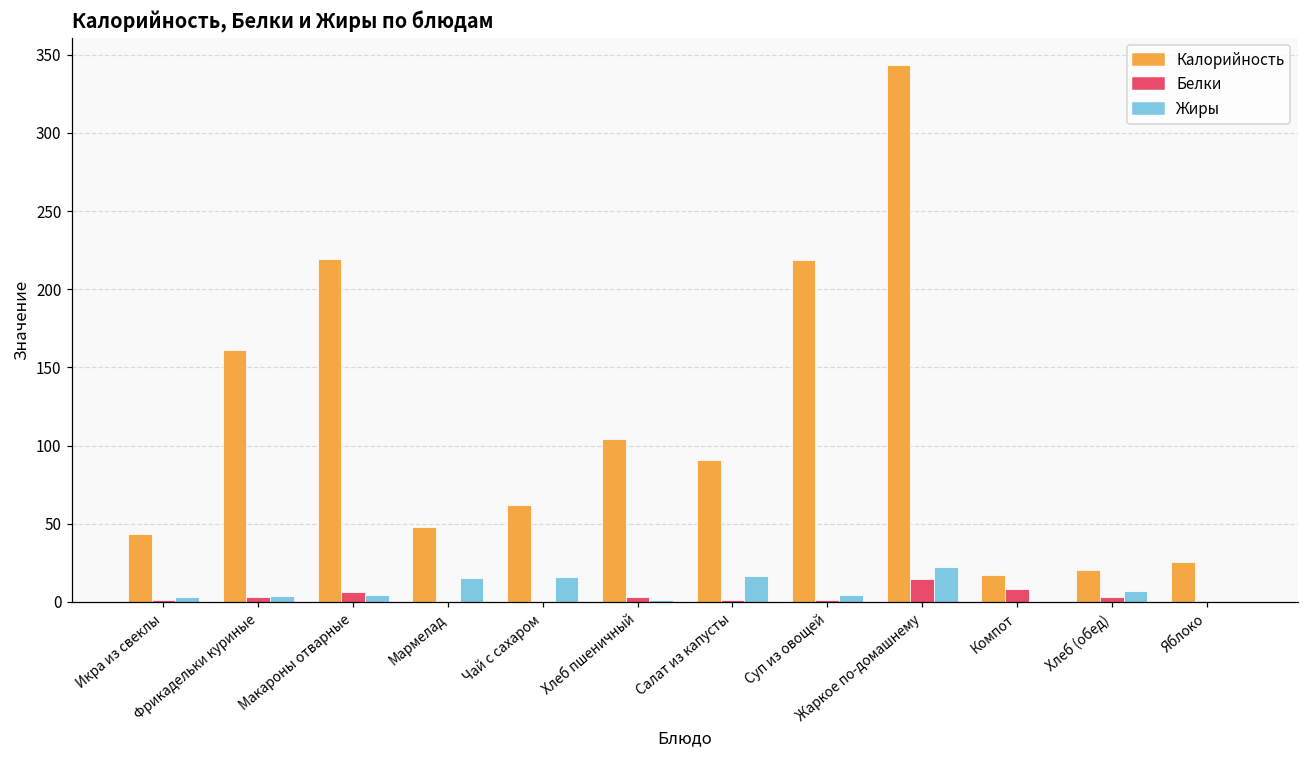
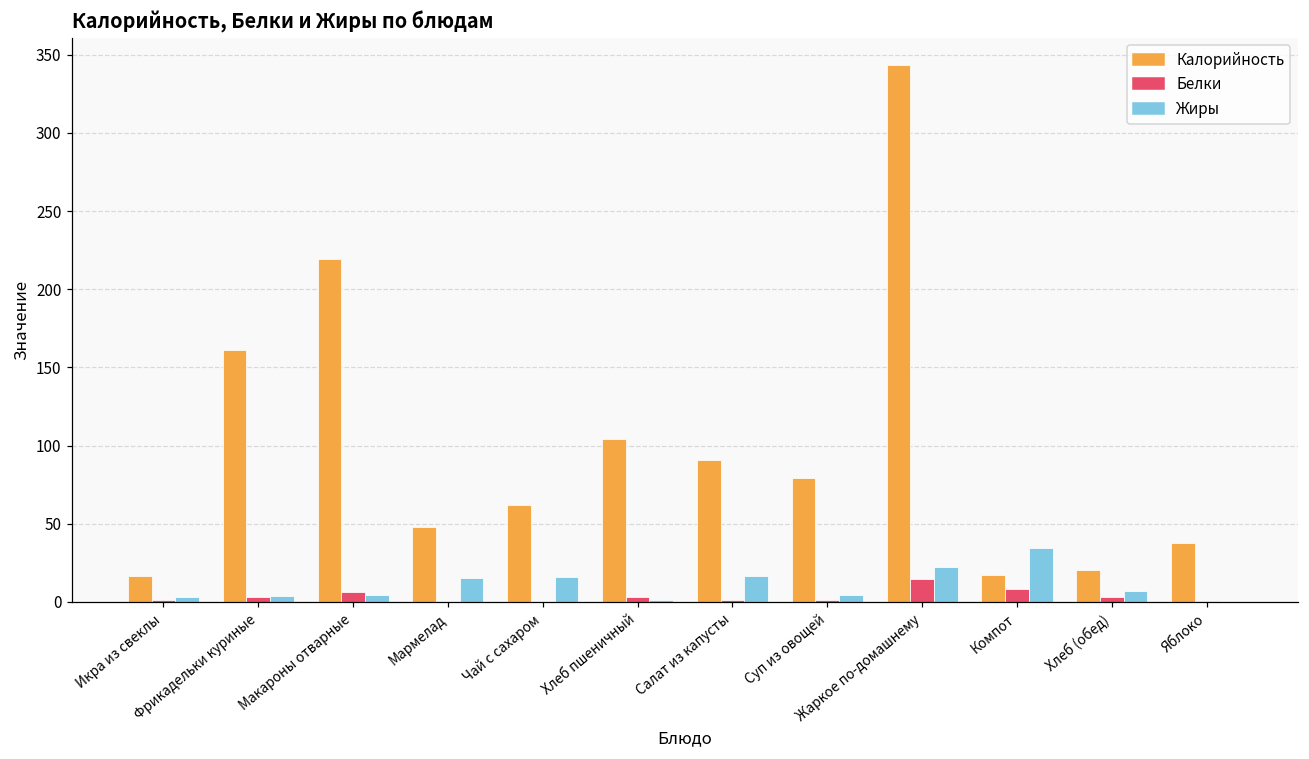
  {
    "Калорийность": {
-     "Икра из свеклы": 43,
+     "Икра из свеклы": 17,
      "Фрикадельки куриные": 161,
      "Макароны отварные": 219,
      "Мармелад": 48,
      "Чай с сахаром": 62,
      "Хлеб пшеничный": 104,
      "Салат из капусты": 91,
-     "Суп из овощей": 219,
+     "Суп из овощей": 80,
      "Жаркое по-домашнему": 344,
      "Компот": 17,
      "Хлеб (обед)": 20,
-     "Яблоко": 26
+     "Яблоко": 38
    },
    "Белки": {
      "Фрикадельки куриные": 3,
      "Макароны отварные": 6,
      "Хлеб пшеничный": 3,
      "Жаркое по-домашнему": 15,
      "Компот": 8,
      "Хлеб (обед)": 3
    },
    "Жиры": {
      "Икра из свеклы": 3,
      "Фрикадельки куриные": 4,
      "Макароны отварные": 5,
      "Мармелад": 16,
      "Чай с сахаром": 16,
      "Салат из капусты": 16,
      "Суп из овощей": 4,
      "Жаркое по-домашнему": 22,
-     "Компот": 0,
+     "Компот": 34,
      "Хлеб (обед)": 7
    }
  }
